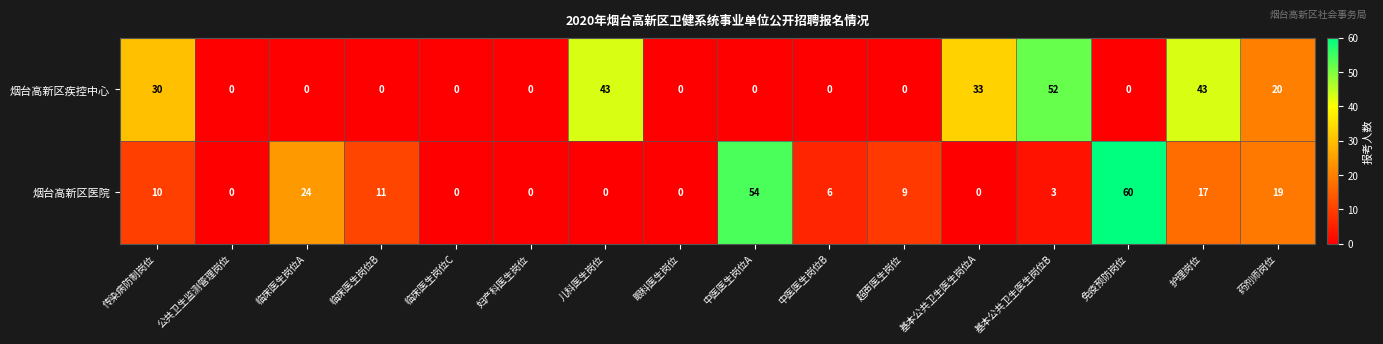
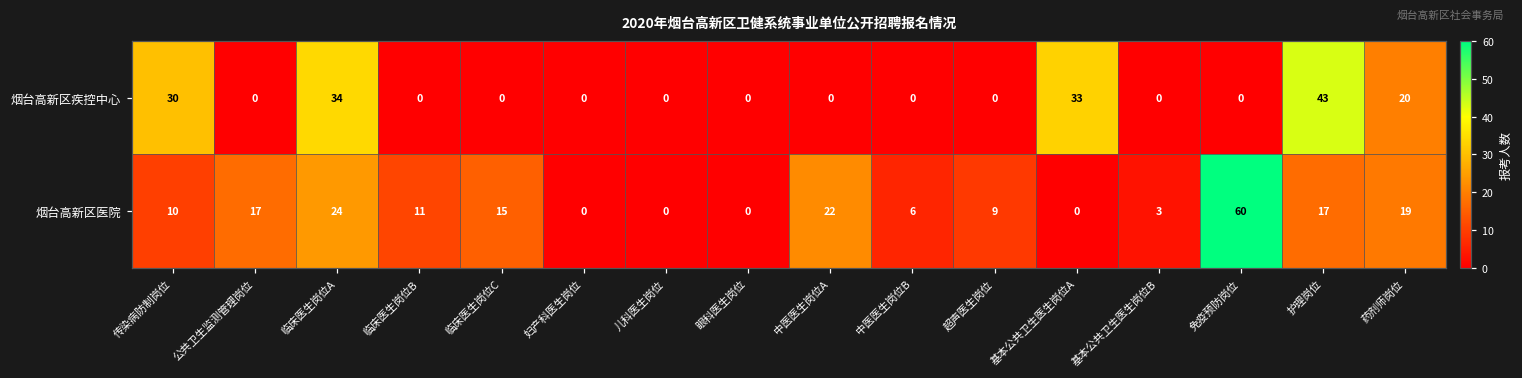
  {
    "烟台高新区疾控中心": {
      "传染病防制岗位": 30,
      "公共卫生监测管理岗位": 0,
-     "临床医生岗位A": 0,
+     "临床医生岗位A": 34,
      "临床医生岗位B": 0,
      "临床医生岗位C": 0,
      "妇产科医生岗位": 0,
-     "儿科医生岗位": 43,
+     "儿科医生岗位": 0,
      "眼科医生岗位": 0,
      "中医医生岗位A": 0,
      "中医医生岗位B": 0,
      "超声医生岗位": 0,
      "基本公共卫生医生岗位A": 33,
-     "基本公共卫生医生岗位B": 52,
+     "基本公共卫生医生岗位B": 0,
      "免疫预防岗位": 0,
      "护理岗位": 43,
      "药剂师岗位": 20
    },
    "烟台高新区医院": {
      "传染病防制岗位": 10,
-     "公共卫生监测管理岗位": 0,
+     "公共卫生监测管理岗位": 17,
      "临床医生岗位A": 24,
      "临床医生岗位B": 11,
-     "临床医生岗位C": 0,
+     "临床医生岗位C": 15,
      "妇产科医生岗位": 0,
      "儿科医生岗位": 0,
      "眼科医生岗位": 0,
-     "中医医生岗位A": 54,
+     "中医医生岗位A": 22,
      "中医医生岗位B": 6,
      "超声医生岗位": 9,
      "基本公共卫生医生岗位A": 0,
      "基本公共卫生医生岗位B": 3,
      "免疫预防岗位": 60,
      "护理岗位": 17,
      "药剂师岗位": 19
    }
  }
